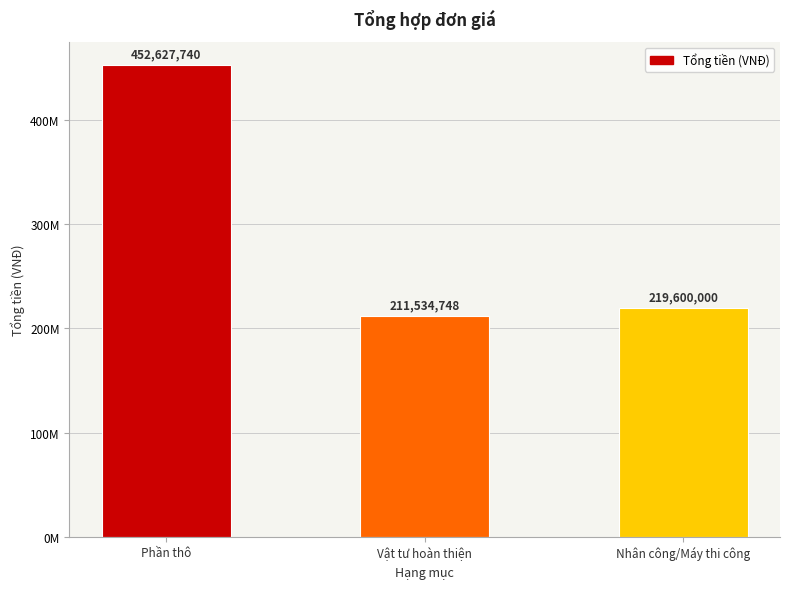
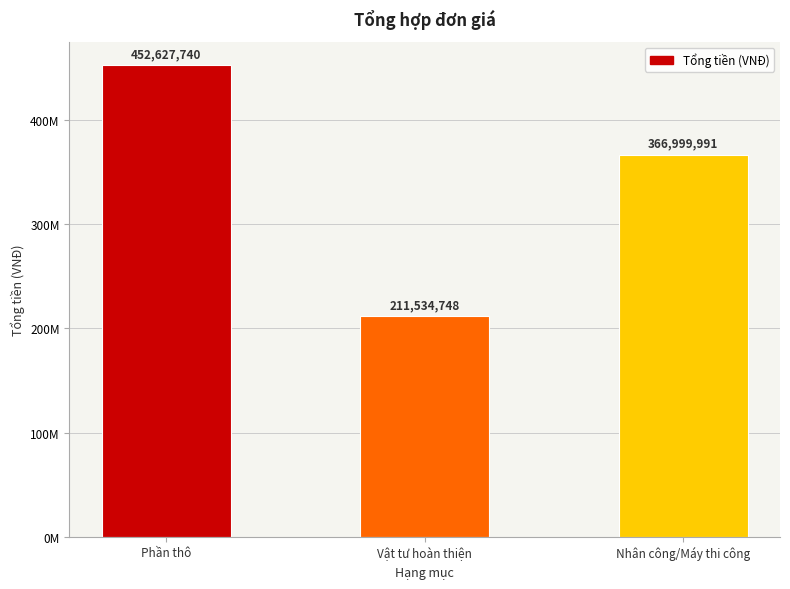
  {
    "Phần thô": "452,627,740",
    "Vật tư hoàn thiện": "211,534,748",
-   "Nhân công/Máy thi công": "219,600,000"
+   "Nhân công/Máy thi công": "366,999,991"
  }
